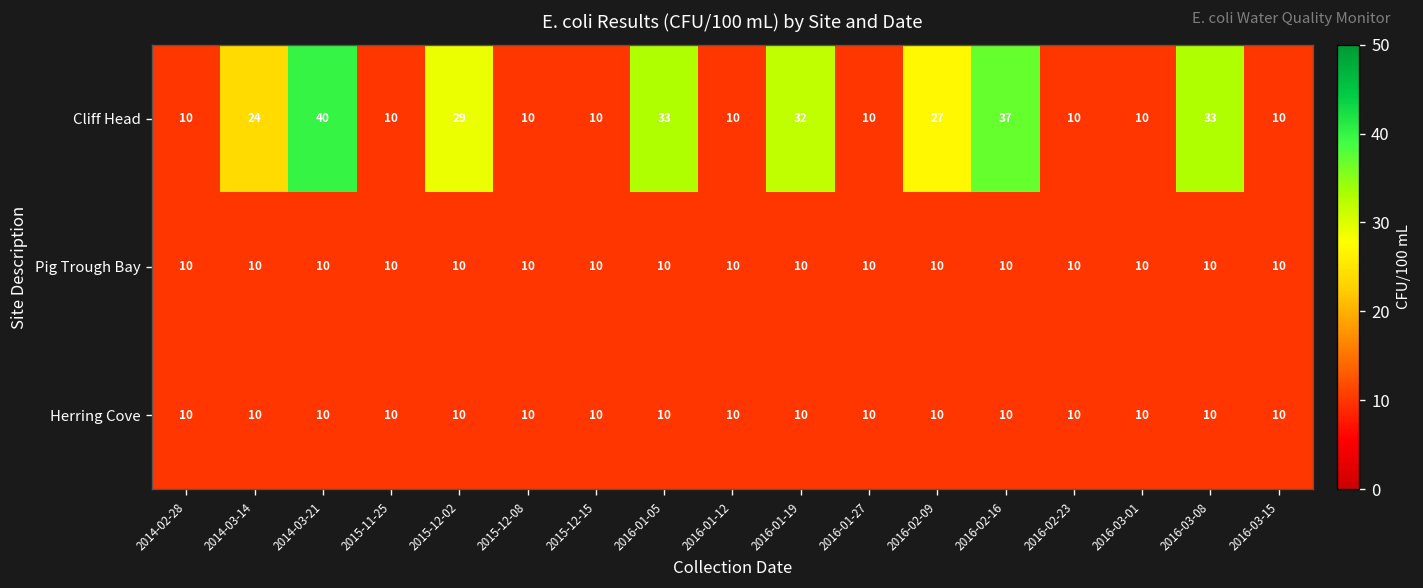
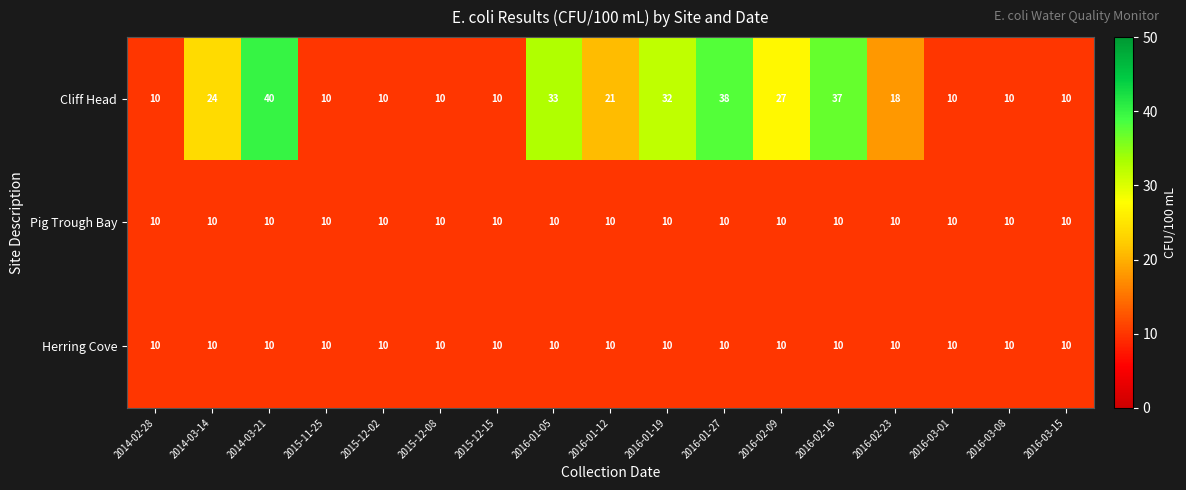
  {
    "Cliff Head": {
      "2014-02-28": 10,
      "2014-03-14": 24,
      "2014-03-21": 40,
      "2015-11-25": 10,
-     "2015-12-02": 29,
+     "2015-12-02": 10,
      "2015-12-08": 10,
      "2015-12-15": 10,
      "2016-01-05": 33,
-     "2016-01-12": 10,
+     "2016-01-12": 21,
      "2016-01-19": 32,
-     "2016-01-27": 10,
+     "2016-01-27": 38,
      "2016-02-09": 27,
      "2016-02-16": 37,
-     "2016-02-23": 10,
+     "2016-02-23": 18,
      "2016-03-01": 10,
-     "2016-03-08": 33,
+     "2016-03-08": 10,
      "2016-03-15": 10
    },
    "Pig Trough Bay": {
      "2014-02-28": 10,
      "2014-03-14": 10,
      "2014-03-21": 10,
      "2015-11-25": 10,
      "2015-12-02": 10,
      "2015-12-08": 10,
      "2015-12-15": 10,
      "2016-01-05": 10,
      "2016-01-12": 10,
      "2016-01-19": 10,
      "2016-01-27": 10,
      "2016-02-09": 10,
      "2016-02-16": 10,
      "2016-02-23": 10,
      "2016-03-01": 10,
      "2016-03-08": 10,
      "2016-03-15": 10
    },
    "Herring Cove": {
      "2014-02-28": 10,
      "2014-03-14": 10,
      "2014-03-21": 10,
      "2015-11-25": 10,
      "2015-12-02": 10,
      "2015-12-08": 10,
      "2015-12-15": 10,
      "2016-01-05": 10,
      "2016-01-12": 10,
      "2016-01-19": 10,
      "2016-01-27": 10,
      "2016-02-09": 10,
      "2016-02-16": 10,
      "2016-02-23": 10,
      "2016-03-01": 10,
      "2016-03-08": 10,
      "2016-03-15": 10
    }
  }
